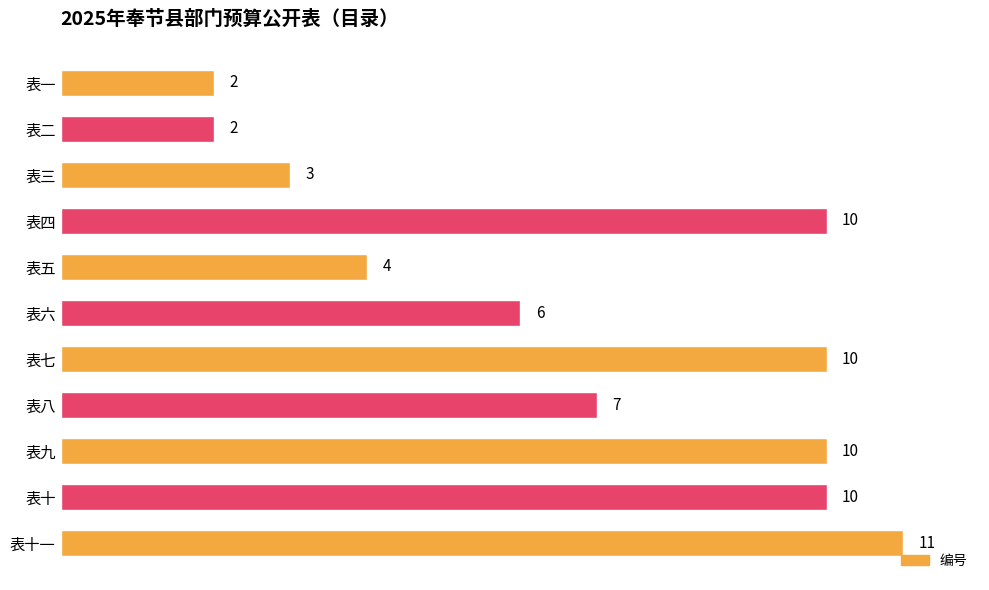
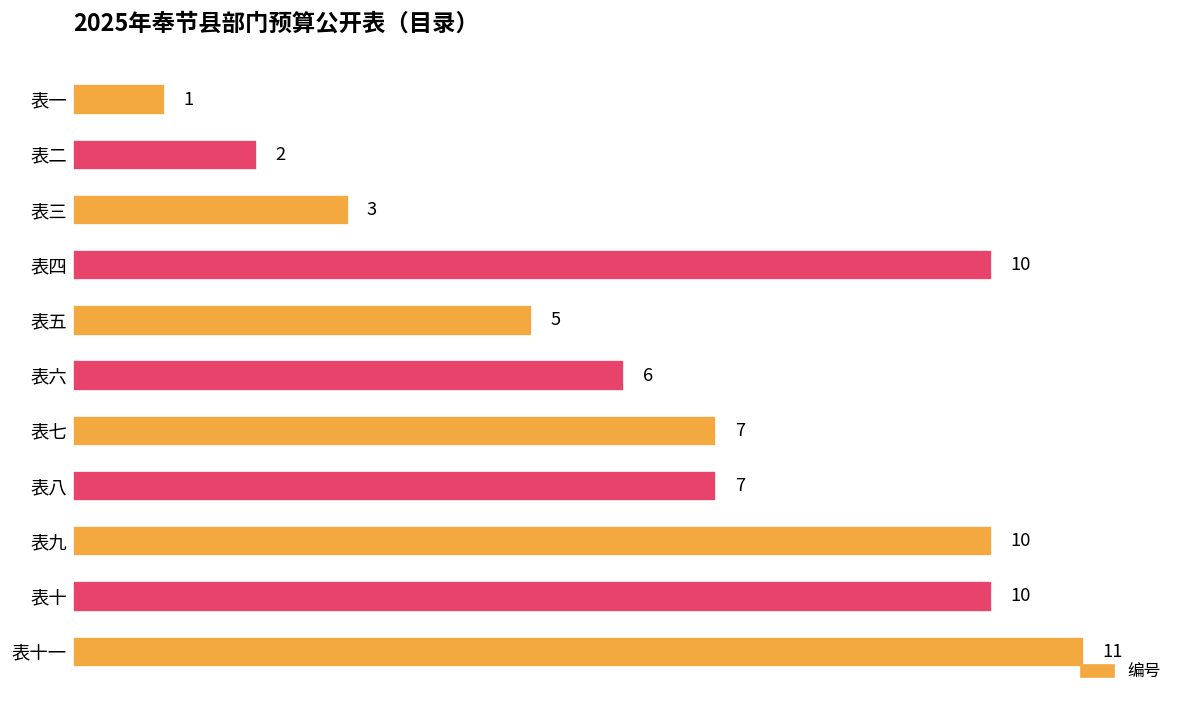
  {
-   "表一": 2,
+   "表一": 1,
    "表二": 2,
    "表三": 3,
    "表四": 10,
-   "表五": 4,
+   "表五": 5,
    "表六": 6,
-   "表七": 10,
+   "表七": 7,
    "表八": 7,
    "表九": 10,
    "表十": 10,
    "表十一": 11
  }
